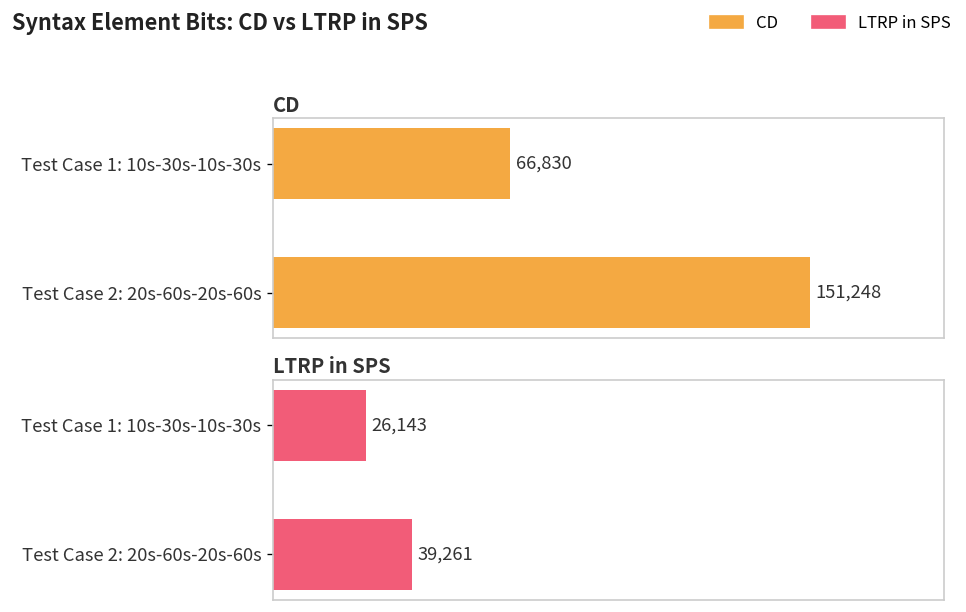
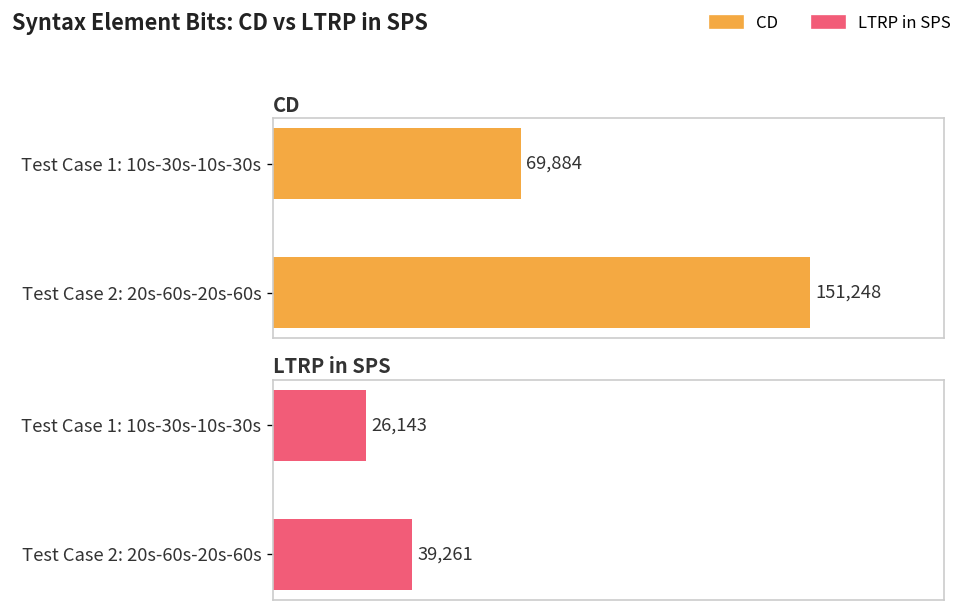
  {
    "CD": {
-     "Test Case 1: 10s-30s-10s-30s": "66,830",
+     "Test Case 1: 10s-30s-10s-30s": "69,884",
      "Test Case 2: 20s-60s-20s-60s": "151,248"
    },
    "LTRP in SPS": {
      "Test Case 1: 10s-30s-10s-30s": "26,143",
      "Test Case 2: 20s-60s-20s-60s": "39,261"
    }
  }
